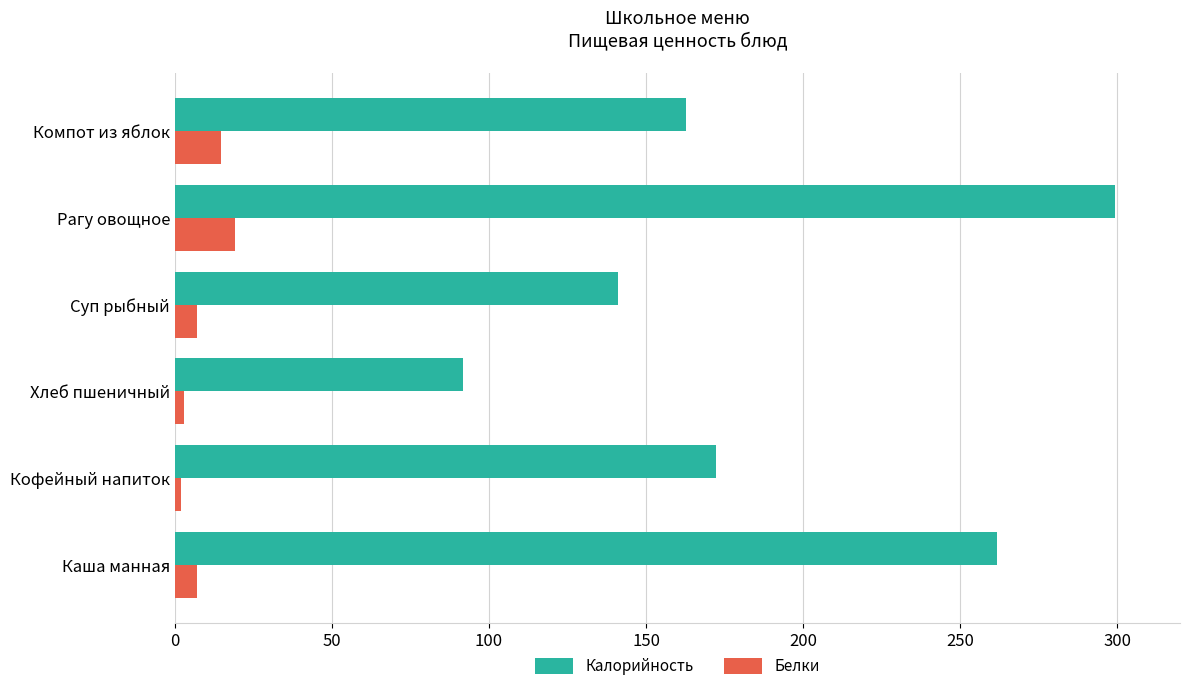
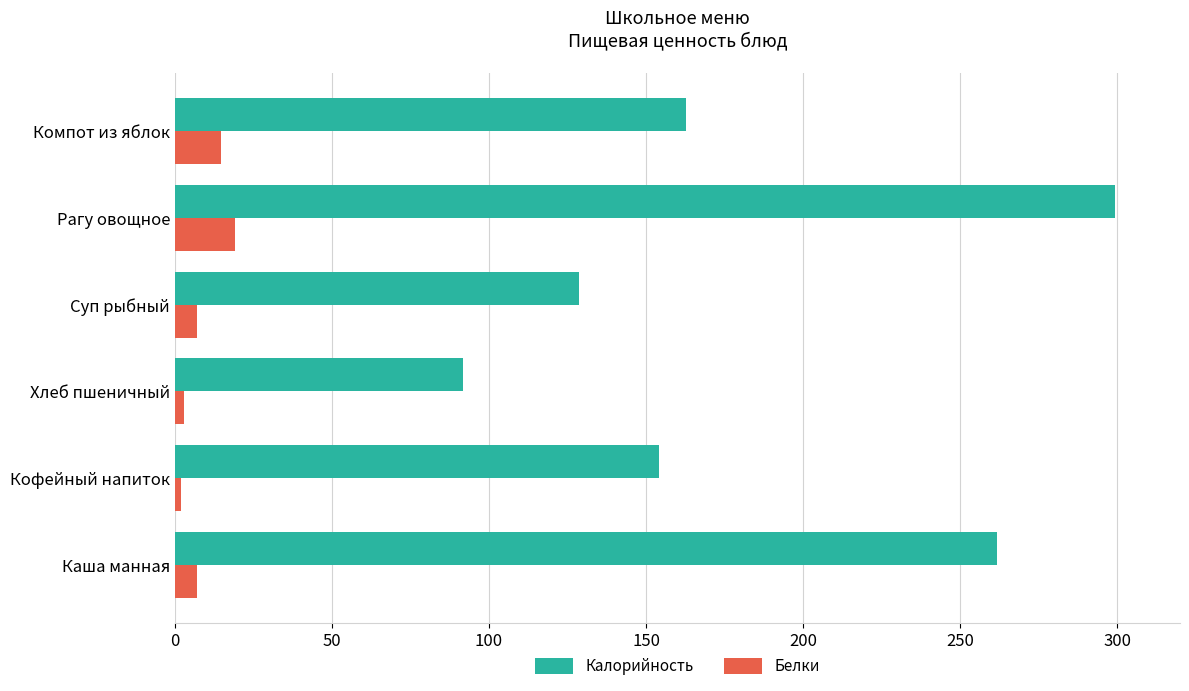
  {
    "Калорийность": {
      "Компот из яблок": 163,
      "Рагу овощное": 299,
-     "Суп рыбный": 141,
+     "Суп рыбный": 129,
      "Хлеб пшеничный": 92,
-     "Кофейный напиток": 172,
+     "Кофейный напиток": 154,
      "Каша манная": 262
    },
    "Белки": {
      "Компот из яблок": 15,
      "Рагу овощное": 19,
      "Суп рыбный": 7,
      "Хлеб пшеничный": 3,
      "Кофейный напиток": 2,
      "Каша манная": 7
    }
  }
